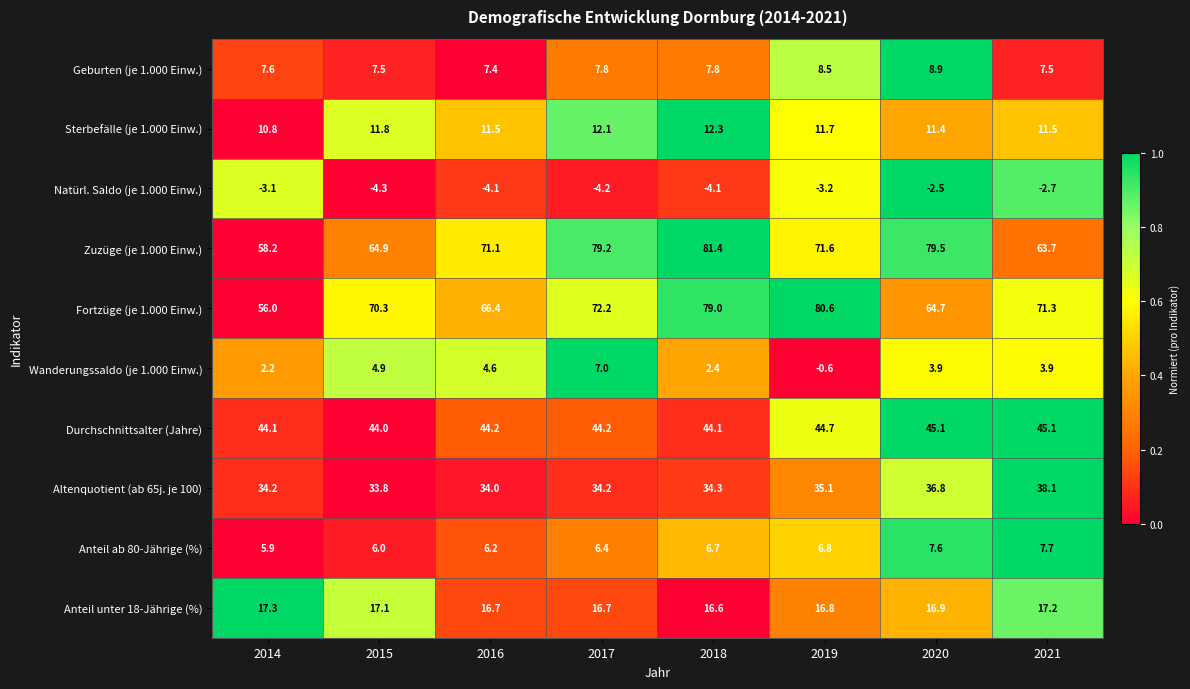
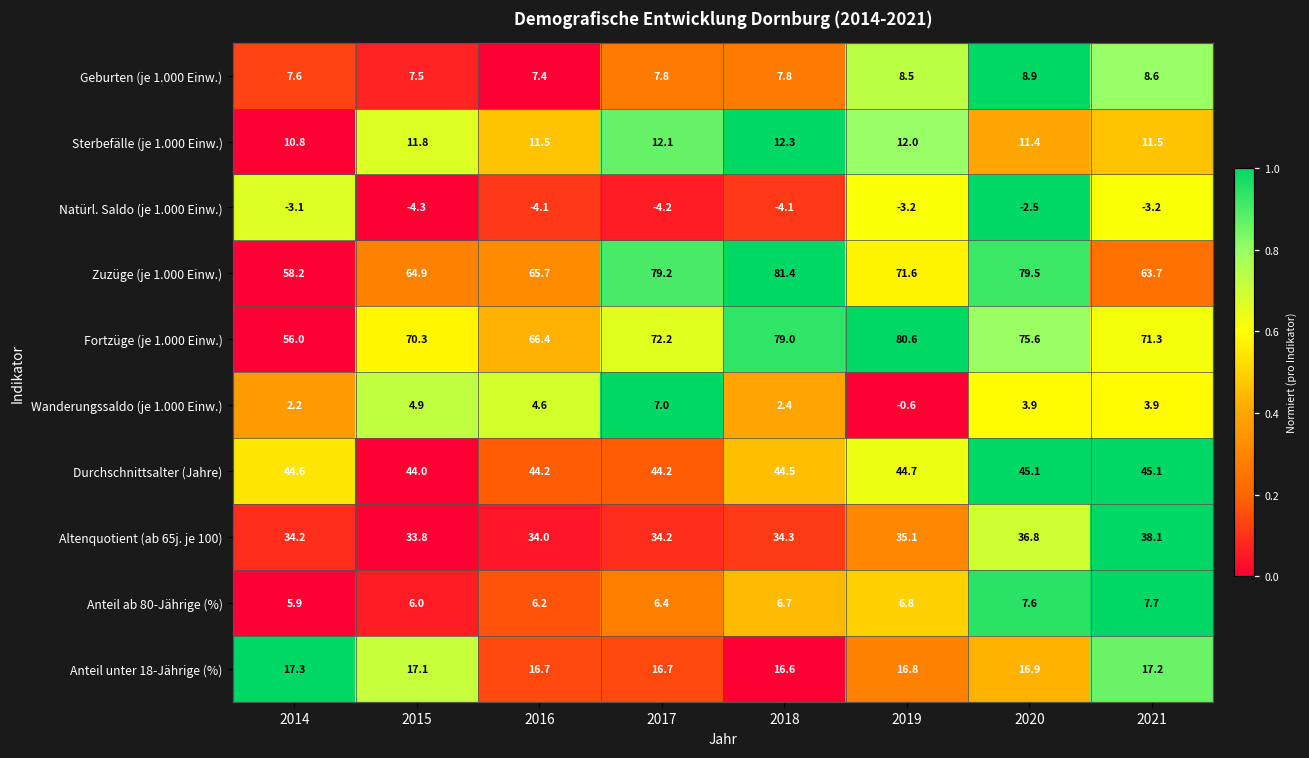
  {
    "Geburten (je 1.000 Einw.)": {
      "2014": 7.6,
      "2015": 7.5,
      "2016": 7.4,
      "2017": 7.8,
      "2018": 7.8,
      "2019": 8.5,
      "2020": 8.9,
-     "2021": 7.5
+     "2021": 8.6
    },
    "Sterbefälle (je 1.000 Einw.)": {
      "2014": 10.8,
      "2015": 11.8,
      "2016": 11.5,
      "2017": 12.1,
      "2018": 12.3,
-     "2019": 11.7,
+     "2019": 12.0,
      "2020": 11.4,
      "2021": 11.5
    },
    "Natürl. Saldo (je 1.000 Einw.)": {
      "2014": -3.1,
      "2015": -4.3,
      "2016": -4.1,
      "2017": -4.2,
      "2018": -4.1,
      "2019": -3.2,
      "2020": -2.5,
-     "2021": -2.7
+     "2021": -3.2
    },
    "Zuzüge (je 1.000 Einw.)": {
      "2014": 58.2,
      "2015": 64.9,
-     "2016": 71.1,
+     "2016": 65.7,
      "2017": 79.2,
      "2018": 81.4,
      "2019": 71.6,
      "2020": 79.5,
      "2021": 63.7
    },
    "Fortzüge (je 1.000 Einw.)": {
      "2014": 56.0,
      "2015": 70.3,
      "2016": 66.4,
      "2017": 72.2,
      "2018": 79.0,
      "2019": 80.6,
-     "2020": 64.7,
+     "2020": 75.6,
      "2021": 71.3
    },
    "Wanderungssaldo (je 1.000 Einw.)": {
      "2014": 2.2,
      "2015": 4.9,
      "2016": 4.6,
      "2017": 7.0,
      "2018": 2.4,
      "2019": -0.6,
      "2020": 3.9,
      "2021": 3.9
    },
    "Durchschnittsalter (Jahre)": {
-     "2014": 44.1,
+     "2014": 44.6,
      "2015": 44.0,
      "2016": 44.2,
      "2017": 44.2,
-     "2018": 44.1,
+     "2018": 44.5,
      "2019": 44.7,
      "2020": 45.1,
      "2021": 45.1
    },
    "Altenquotient (ab 65j. je 100)": {
      "2014": 34.2,
      "2015": 33.8,
      "2016": 34.0,
      "2017": 34.2,
      "2018": 34.3,
      "2019": 35.1,
      "2020": 36.8,
      "2021": 38.1
    },
    "Anteil ab 80-Jährige (%)": {
      "2014": 5.9,
      "2015": 6.0,
      "2016": 6.2,
      "2017": 6.4,
      "2018": 6.7,
      "2019": 6.8,
      "2020": 7.6,
      "2021": 7.7
    },
    "Anteil unter 18-Jährige (%)": {
      "2014": 17.3,
      "2015": 17.1,
      "2016": 16.7,
      "2017": 16.7,
      "2018": 16.6,
      "2019": 16.8,
      "2020": 16.9,
      "2021": 17.2
    }
  }
